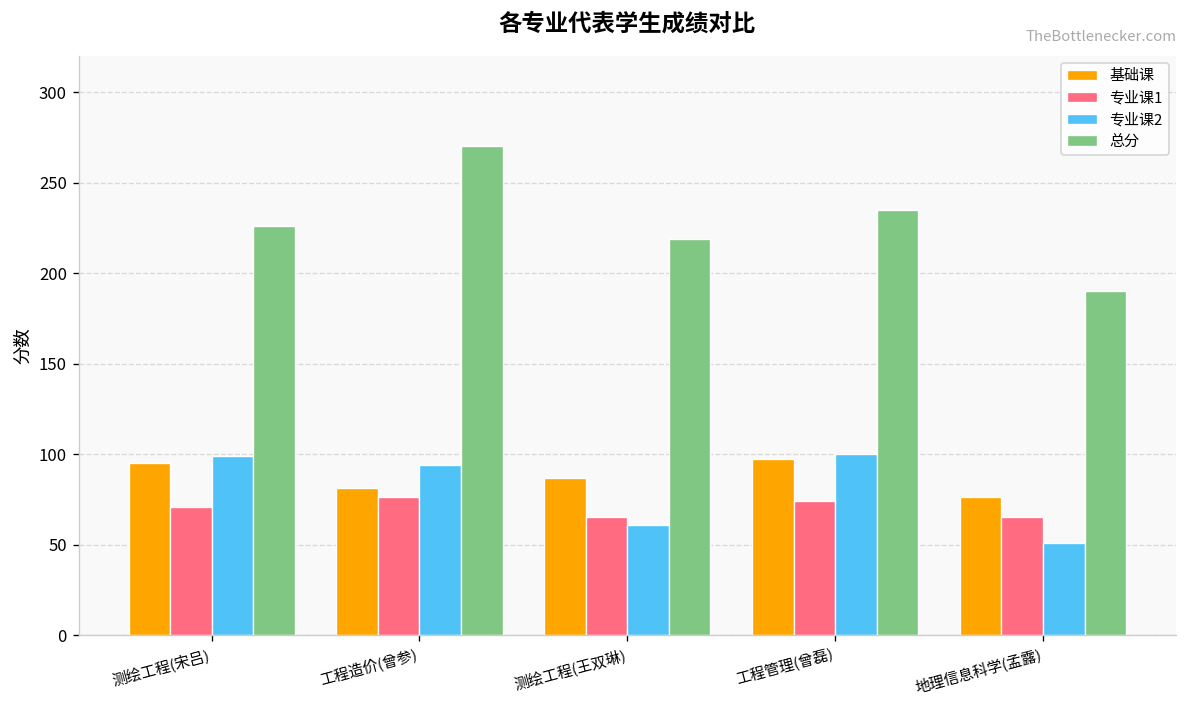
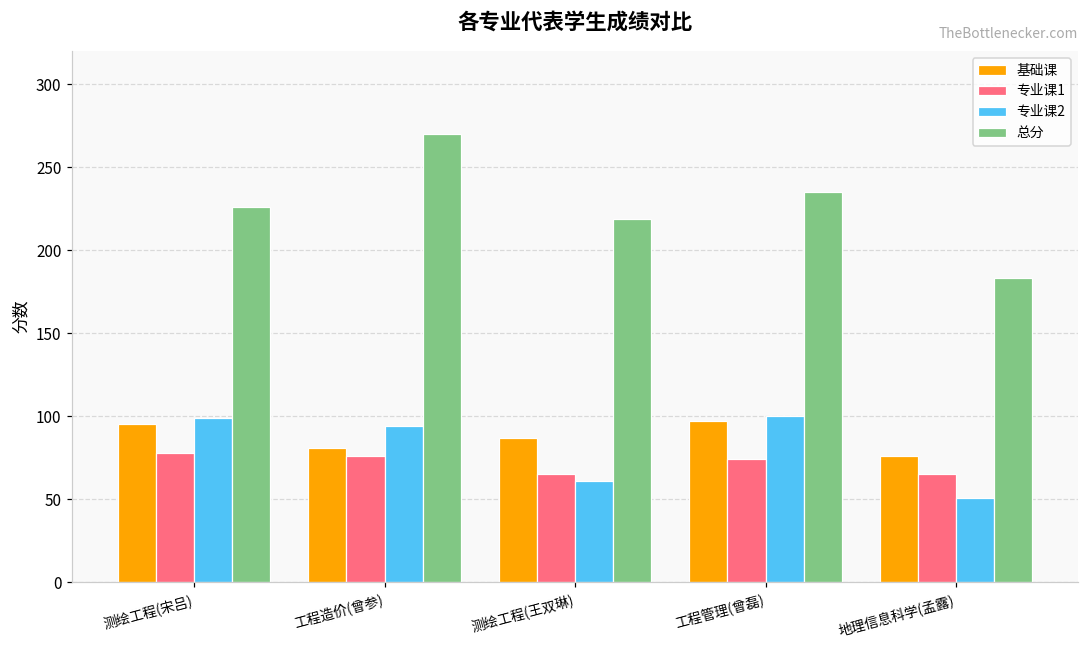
  {
    "基础课": {
      "测绘工程(宋吕)": 95,
      "工程造价(曾参)": 81,
      "测绘工程(王双琳)": 87,
      "工程管理(曾磊)": 97,
      "地理信息科学(孟露)": 76
    },
    "专业课1": {
-     "测绘工程(宋吕)": 71,
+     "测绘工程(宋吕)": 78,
      "工程造价(曾参)": 76,
      "测绘工程(王双琳)": 65,
      "工程管理(曾磊)": 74,
      "地理信息科学(孟露)": 65
    },
    "专业课2": {
      "测绘工程(宋吕)": 99,
      "工程造价(曾参)": 94,
      "测绘工程(王双琳)": 61,
      "工程管理(曾磊)": 100,
      "地理信息科学(孟露)": 51
    },
    "总分": {
      "测绘工程(宋吕)": 226,
      "工程造价(曾参)": 270,
      "测绘工程(王双琳)": 219,
      "工程管理(曾磊)": 235,
-     "地理信息科学(孟露)": 190
+     "地理信息科学(孟露)": 183
    }
  }
